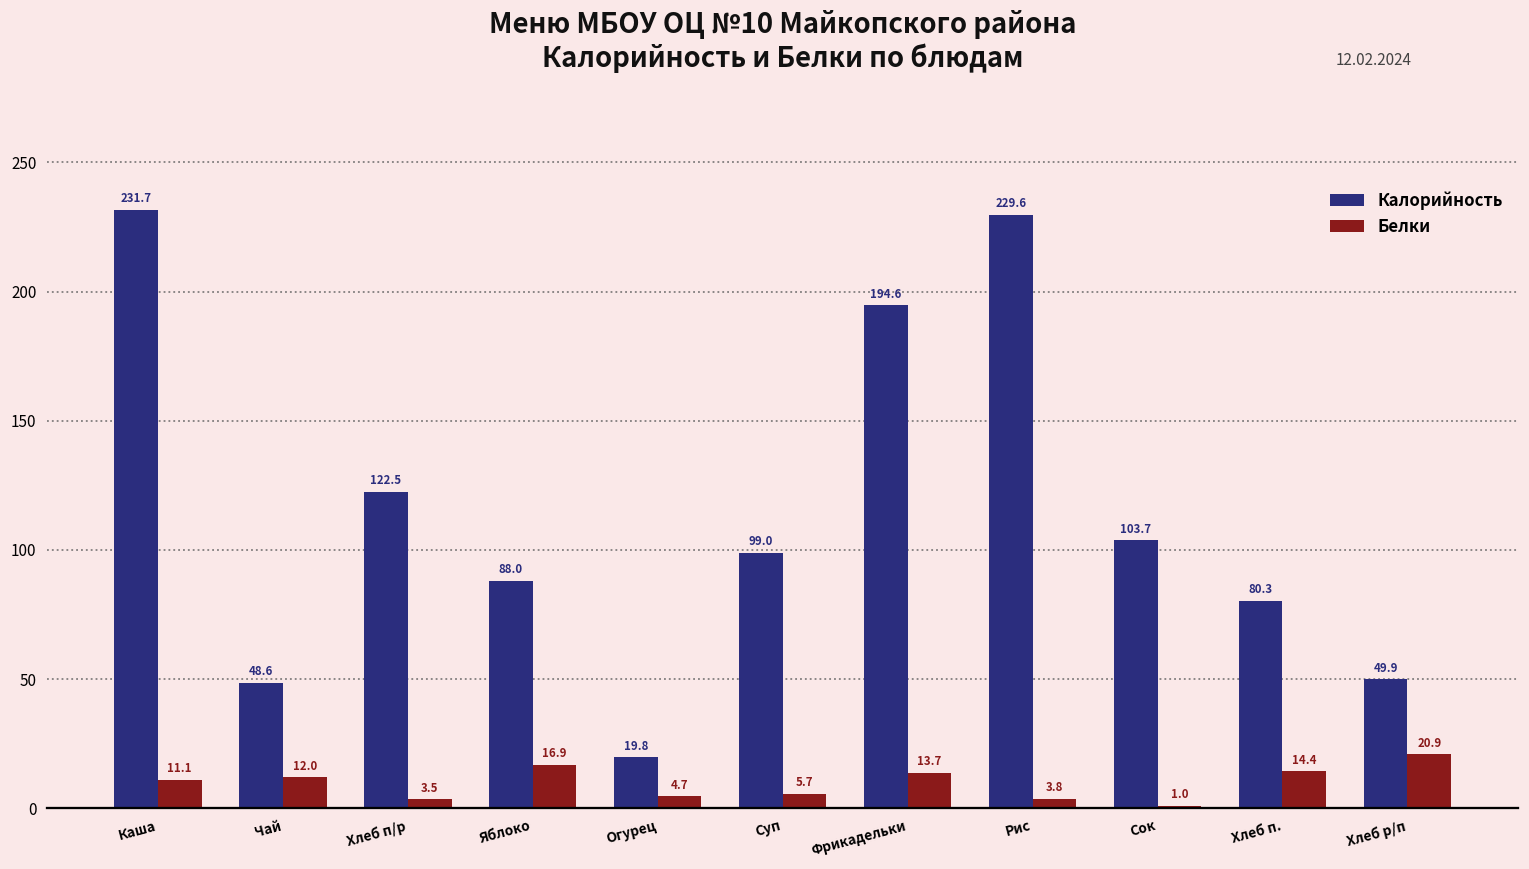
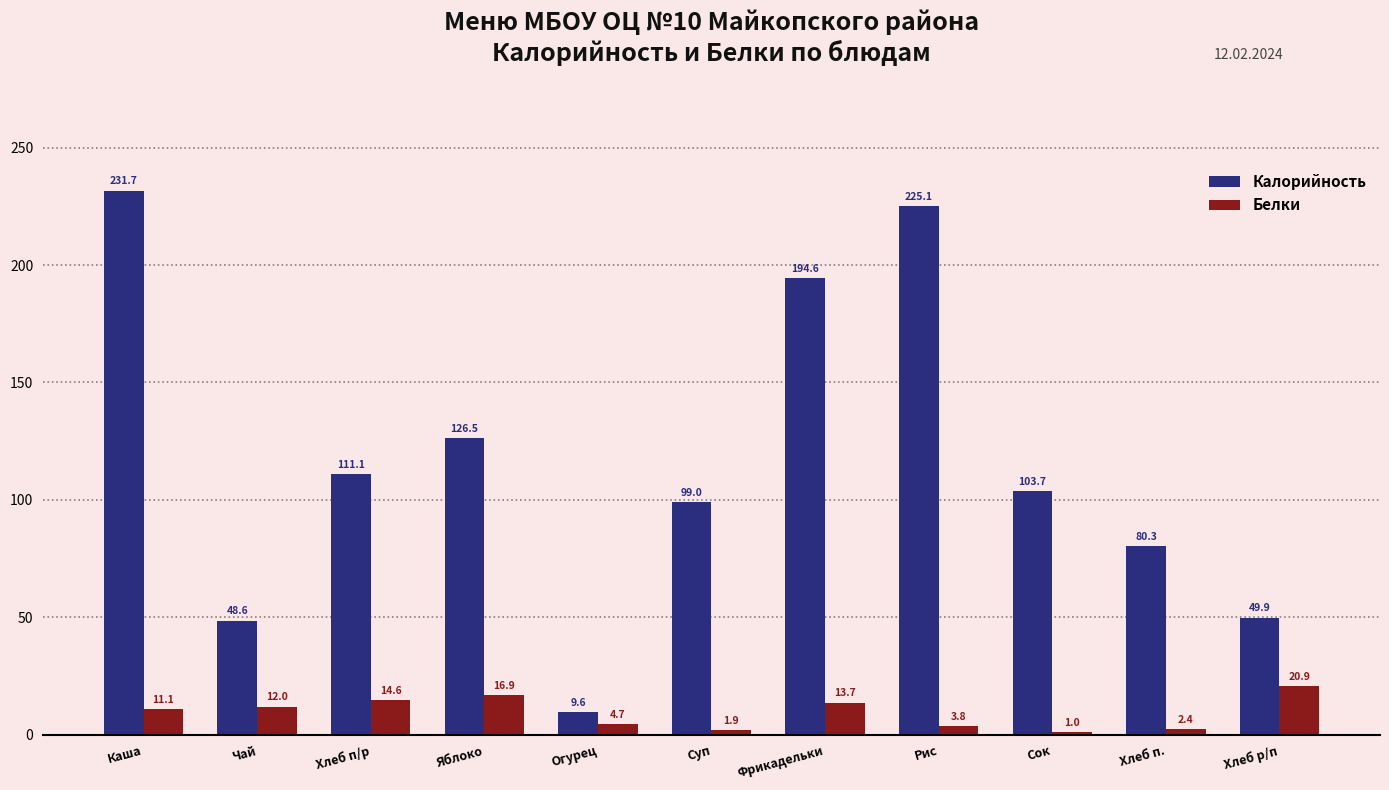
  {
    "Калорийность": {
      "Каша": 231.7,
      "Чай": 48.6,
-     "Хлеб п/р": 122.5,
-     "Яблоко": 88.0,
-     "Огурец": 19.8,
+     "Хлеб п/р": 111.1,
+     "Яблоко": 126.5,
+     "Огурец": 9.6,
      "Суп": 99.0,
      "Фрикадельки": 194.6,
-     "Рис": 229.6,
+     "Рис": 225.1,
      "Сок": 103.7,
      "Хлеб п.": 80.3,
      "Хлеб р/п": 49.9
    },
    "Белки": {
      "Каша": 11.1,
      "Чай": 12.0,
-     "Хлеб п/р": 3.5,
+     "Хлеб п/р": 14.6,
      "Яблоко": 16.9,
      "Огурец": 4.7,
-     "Суп": 5.7,
+     "Суп": 1.9,
      "Фрикадельки": 13.7,
      "Рис": 3.8,
      "Сок": 1.0,
-     "Хлеб п.": 14.4,
+     "Хлеб п.": 2.4,
      "Хлеб р/п": 20.9
    }
  }
